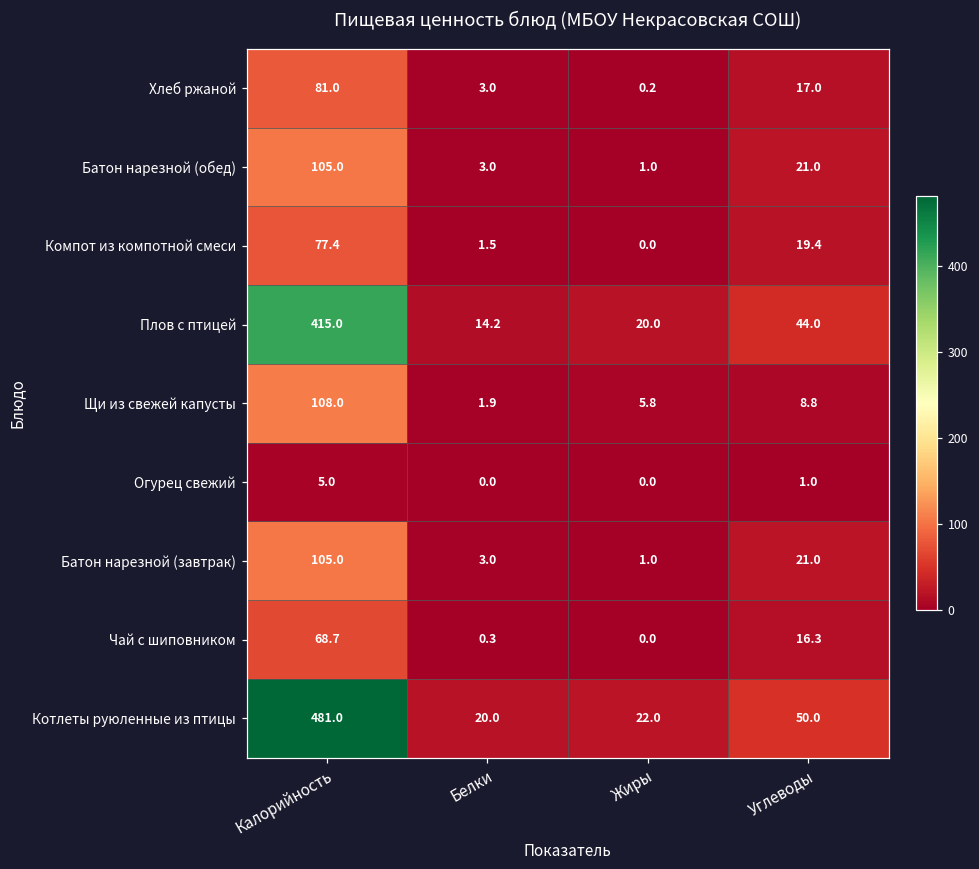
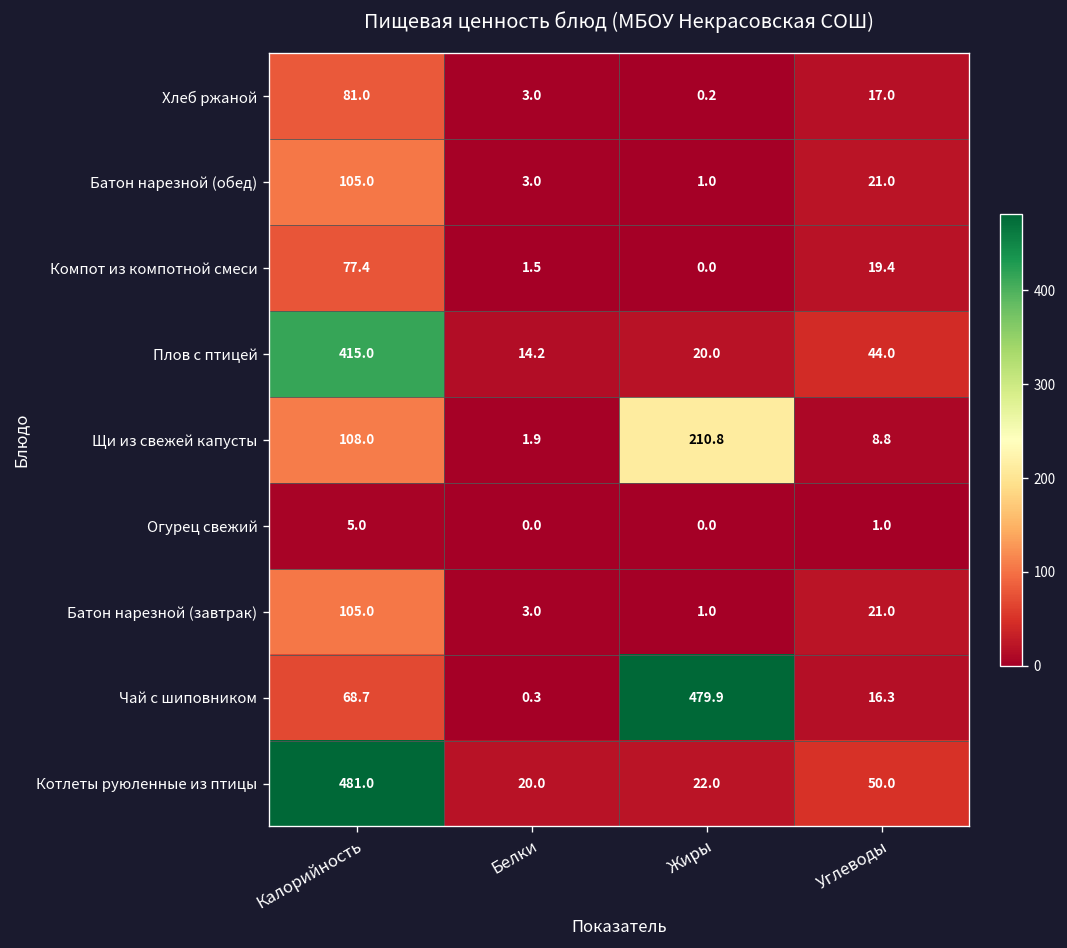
  {
    "Хлеб ржаной": {
      "Калорийность": 81.0,
      "Белки": 3.0,
      "Жиры": 0.2,
      "Углеводы": 17.0
    },
    "Батон нарезной (обед)": {
      "Калорийность": 105.0,
      "Белки": 3.0,
      "Жиры": 1.0,
      "Углеводы": 21.0
    },
    "Компот из компотной смеси": {
      "Калорийность": 77.4,
      "Белки": 1.5,
      "Жиры": 0.0,
      "Углеводы": 19.4
    },
    "Плов с птицей": {
      "Калорийность": 415.0,
      "Белки": 14.2,
      "Жиры": 20.0,
      "Углеводы": 44.0
    },
    "Щи из свежей капусты": {
      "Калорийность": 108.0,
      "Белки": 1.9,
-     "Жиры": 5.8,
+     "Жиры": 210.8,
      "Углеводы": 8.8
    },
    "Огурец свежий": {
      "Калорийность": 5.0,
      "Белки": 0.0,
      "Жиры": 0.0,
      "Углеводы": 1.0
    },
    "Батон нарезной (завтрак)": {
      "Калорийность": 105.0,
      "Белки": 3.0,
      "Жиры": 1.0,
      "Углеводы": 21.0
    },
    "Чай с шиповником": {
      "Калорийность": 68.7,
      "Белки": 0.3,
-     "Жиры": 0.0,
+     "Жиры": 479.9,
      "Углеводы": 16.3
    },
    "Котлеты руюленные из птицы": {
      "Калорийность": 481.0,
      "Белки": 20.0,
      "Жиры": 22.0,
      "Углеводы": 50.0
    }
  }
